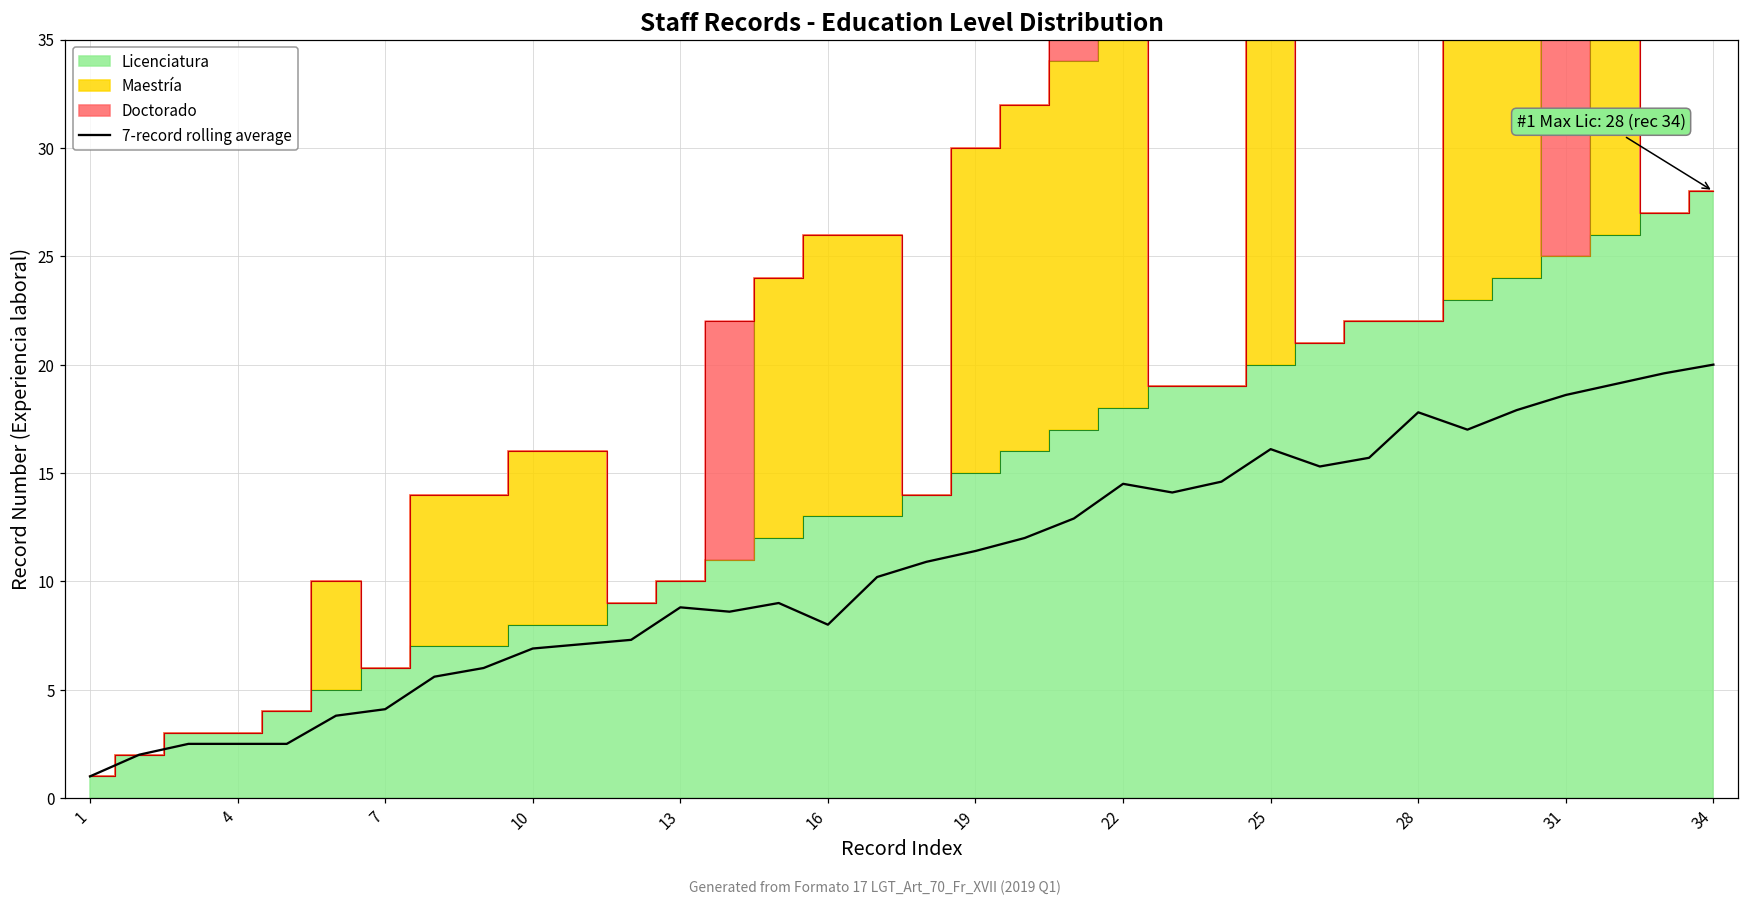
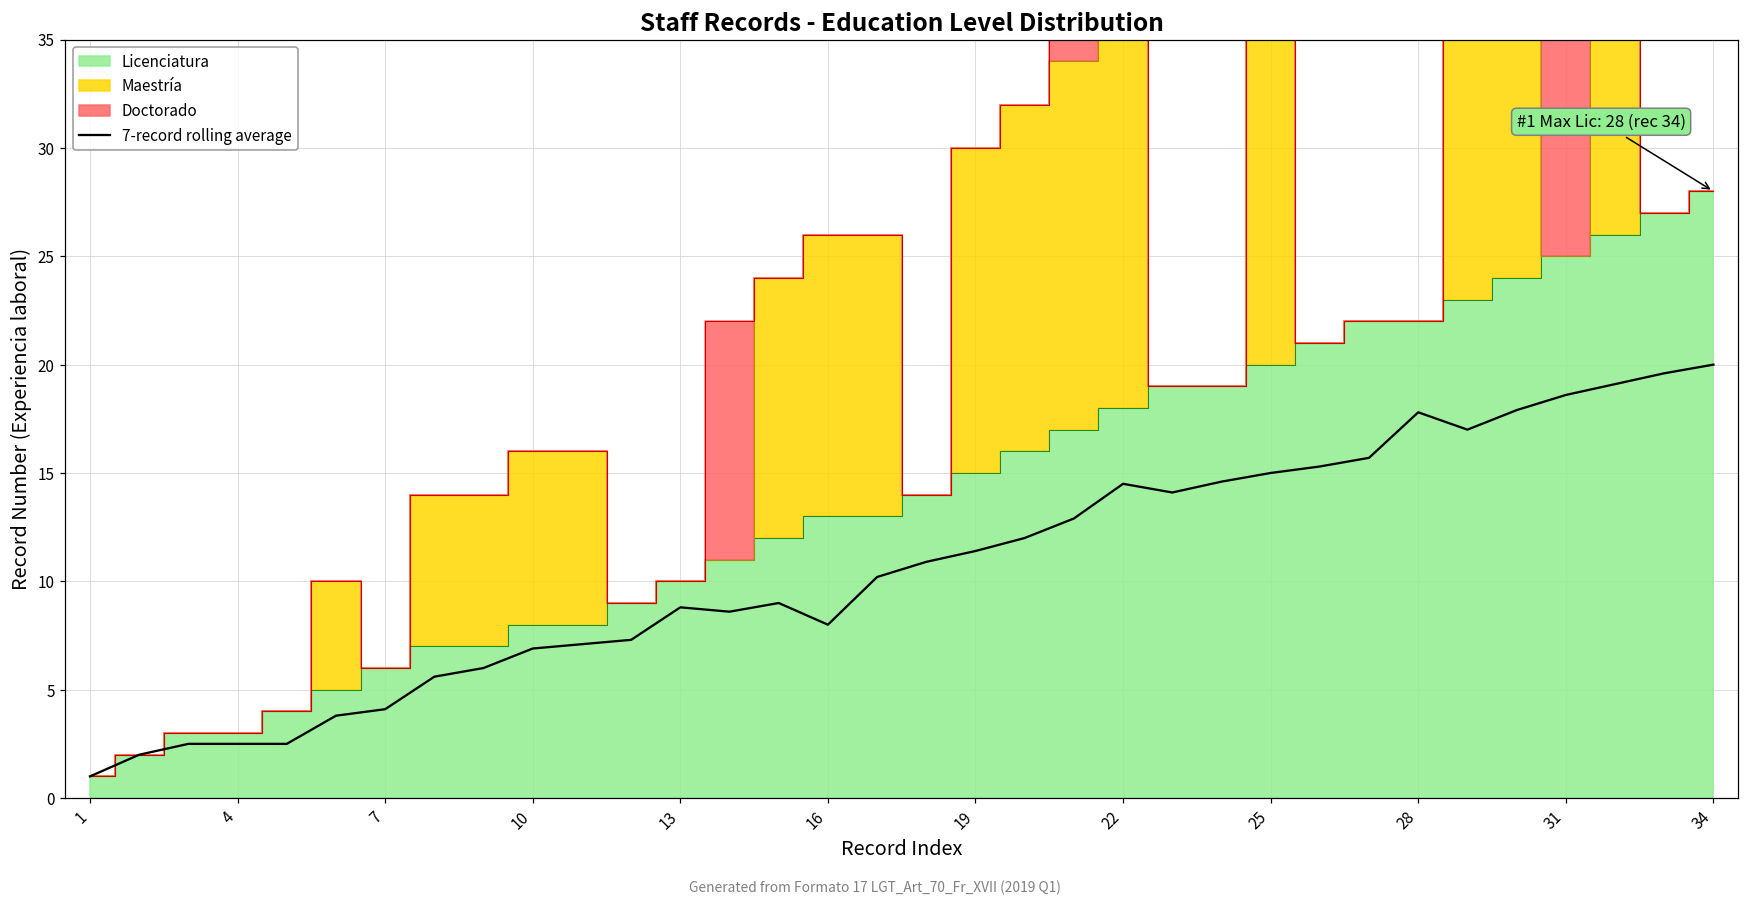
  {
    "7-record rolling average": {
      "4": 2.5,
      "7": 4.1,
      "10": 6.9,
      "13": 8.8,
      "16": 8.0,
      "19": 11.4,
      "22": 14.5,
-     "25": 16.1,
+     "25": 15.0,
      "28": 17.8,
      "31": 18.6,
      "34": 20.0
    }
  }
